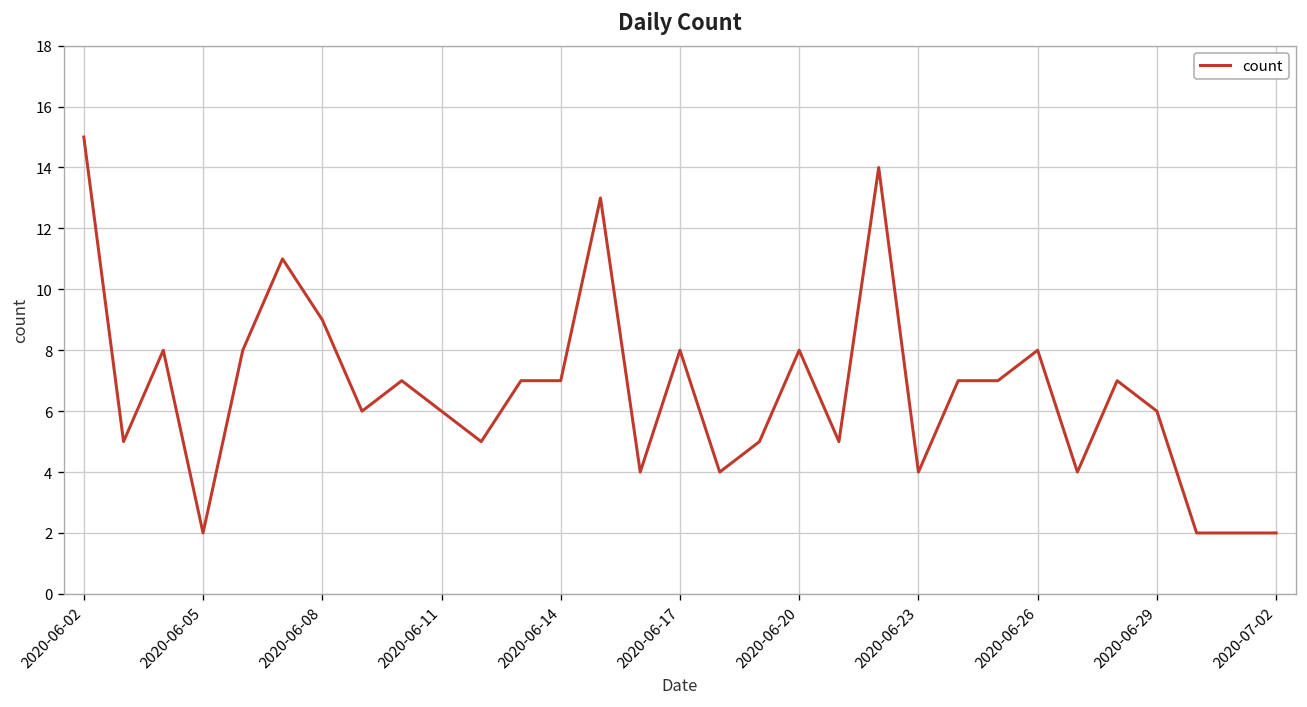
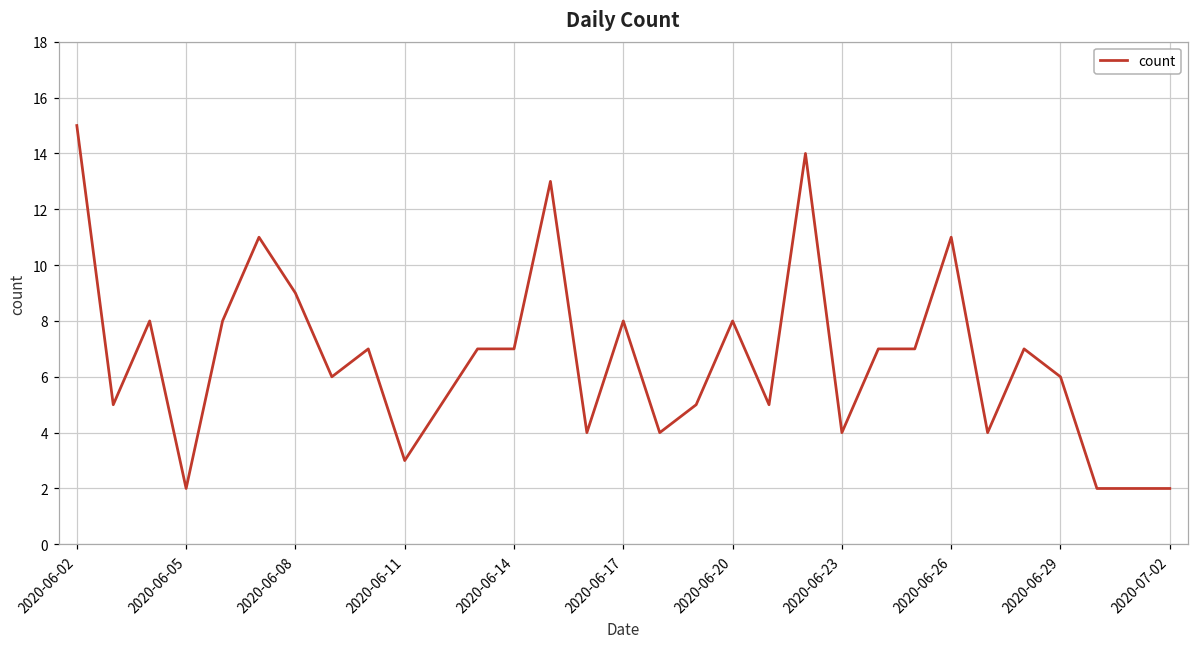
  {
    "2020-06-02": 15,
    "2020-06-05": 2,
    "2020-06-08": 9,
-   "2020-06-11": 6,
+   "2020-06-11": 3,
    "2020-06-14": 7,
    "2020-06-17": 8,
    "2020-06-20": 8,
    "2020-06-23": 4,
-   "2020-06-26": 8,
+   "2020-06-26": 11,
    "2020-06-29": 6,
    "2020-07-02": 2
  }
